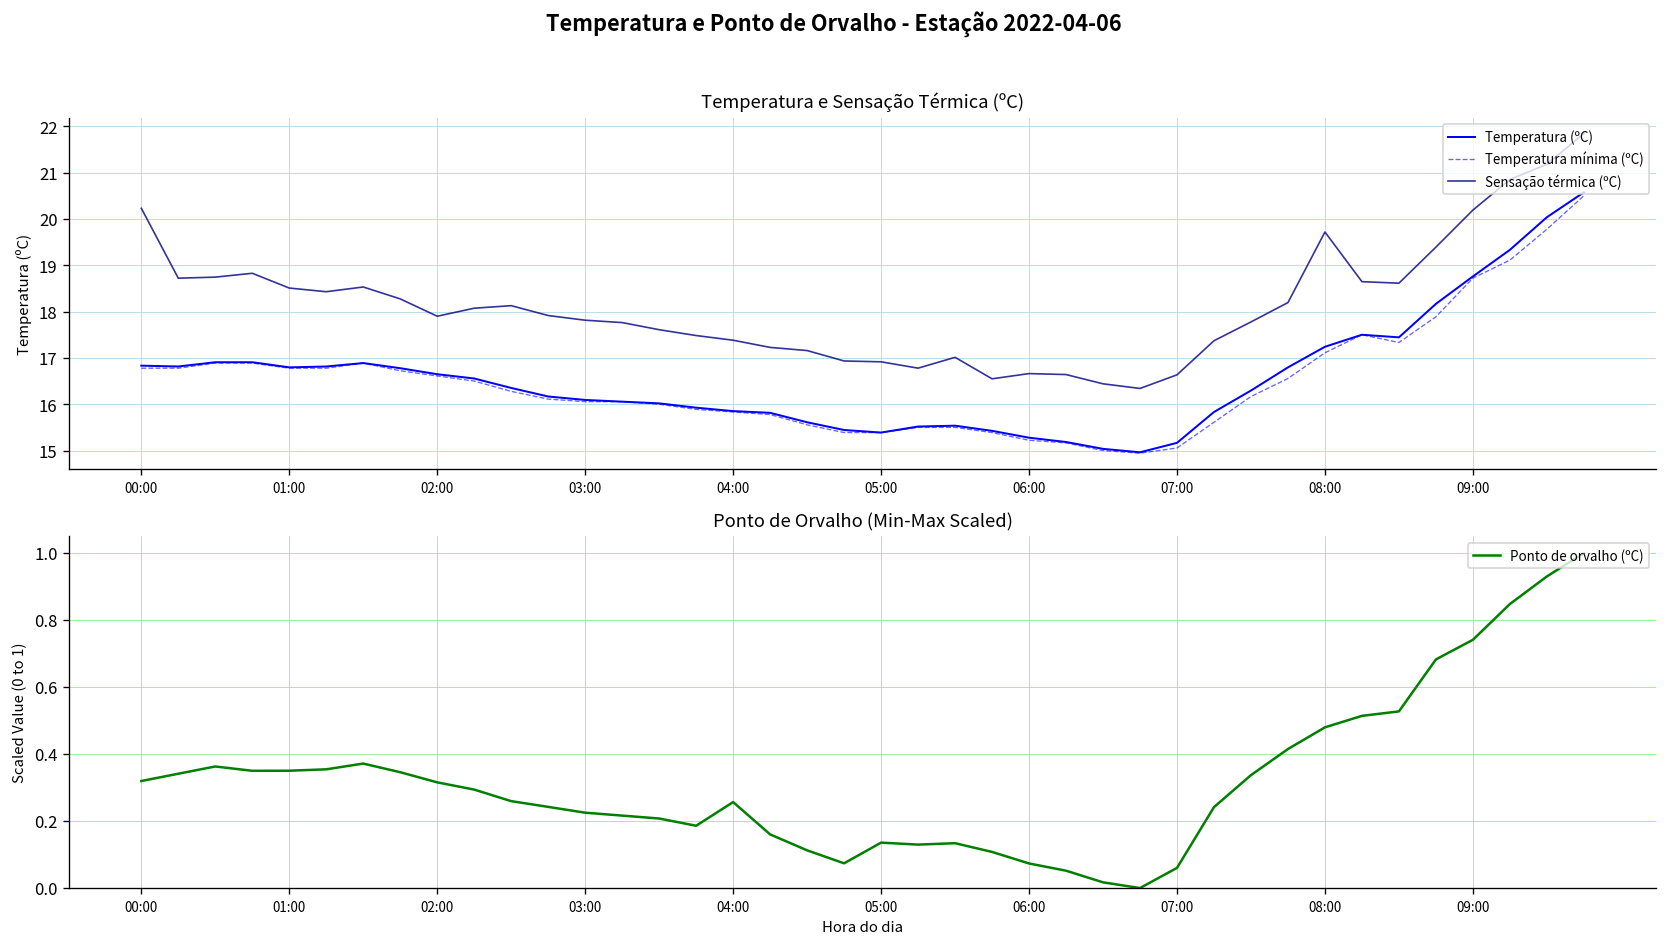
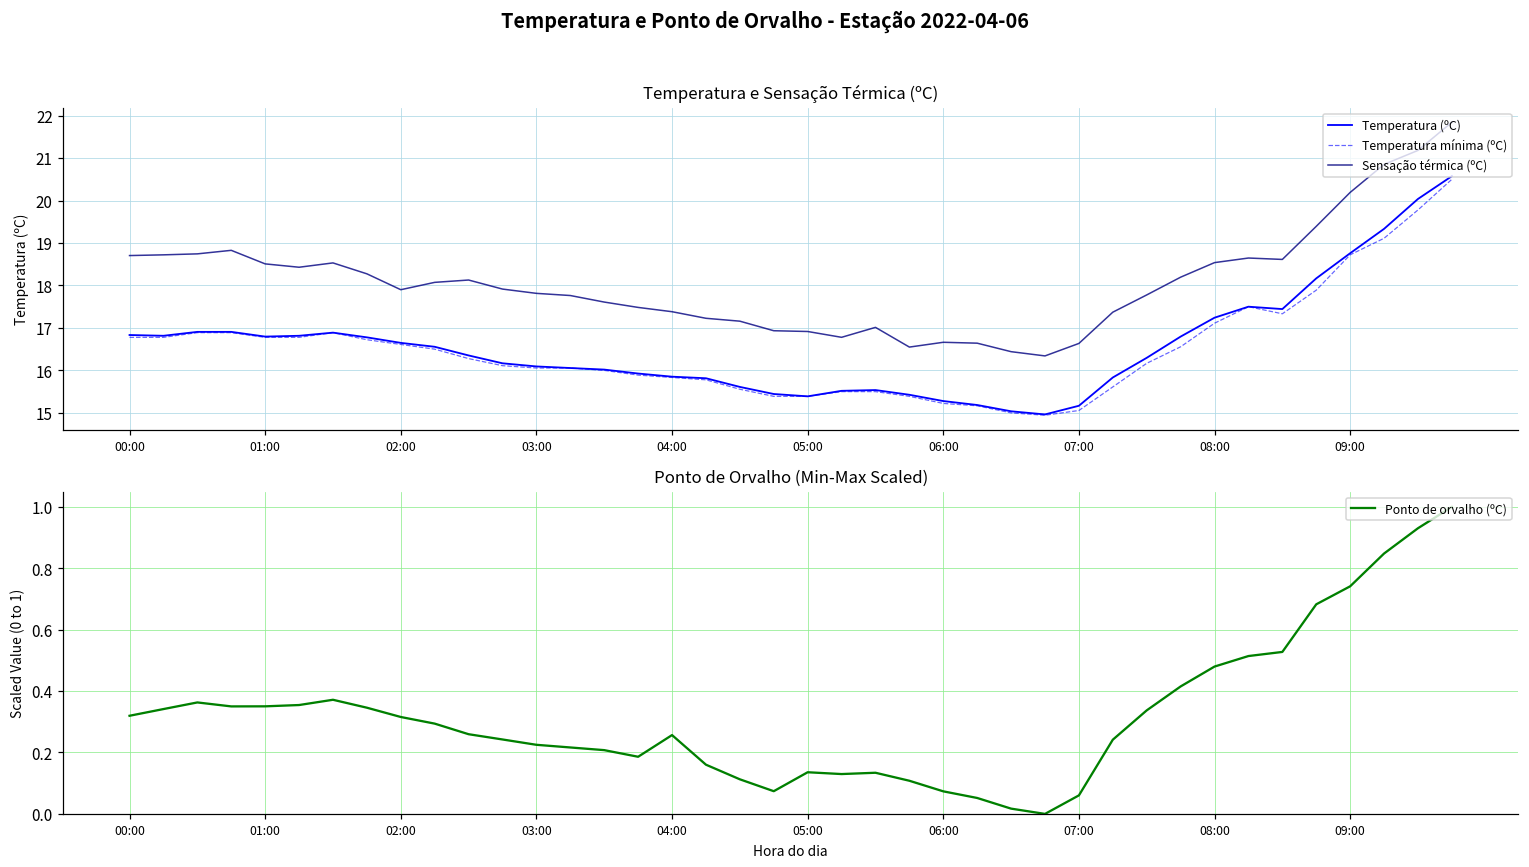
  {
    "Temperatura e Sensação Térmica (ºC)": {
      "Sensação térmica (ºC)": {
-       "00:00": 20.2,
+       "00:00": 18.7,
        "01:00": 18.5,
        "02:00": 17.9,
        "03:00": 17.8,
        "04:00": 17.4,
        "05:00": 16.9,
        "06:00": 16.7,
        "07:00": 16.6,
-       "08:00": 19.7,
+       "08:00": 18.5,
        "09:00": 20.2
      }
    },
    "Ponto de Orvalho (Min-Max Scaled)": {
      "00:00": 0.32,
      "01:00": 0.35,
      "02:00": 0.32,
      "03:00": 0.23,
      "04:00": 0.26,
      "05:00": 0.14,
      "06:00": 0.07,
      "07:00": 0.06,
      "08:00": 0.48,
      "09:00": 0.74
    }
  }
